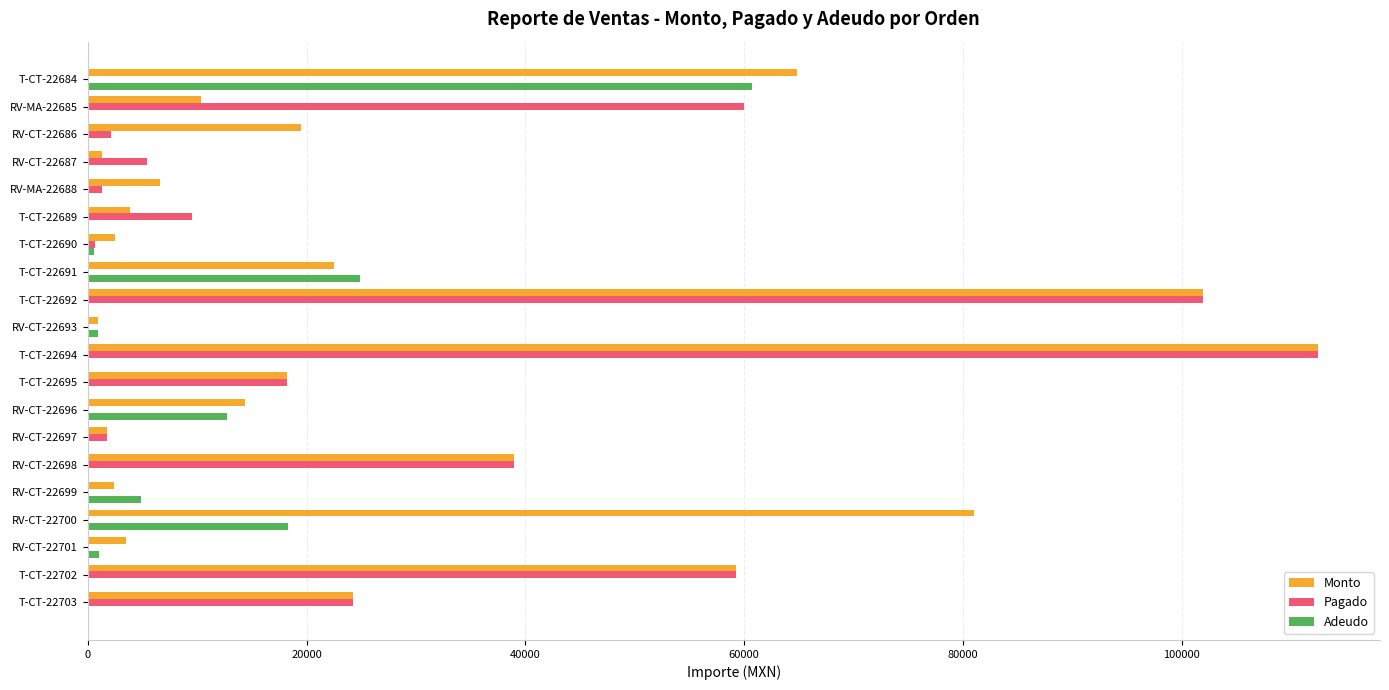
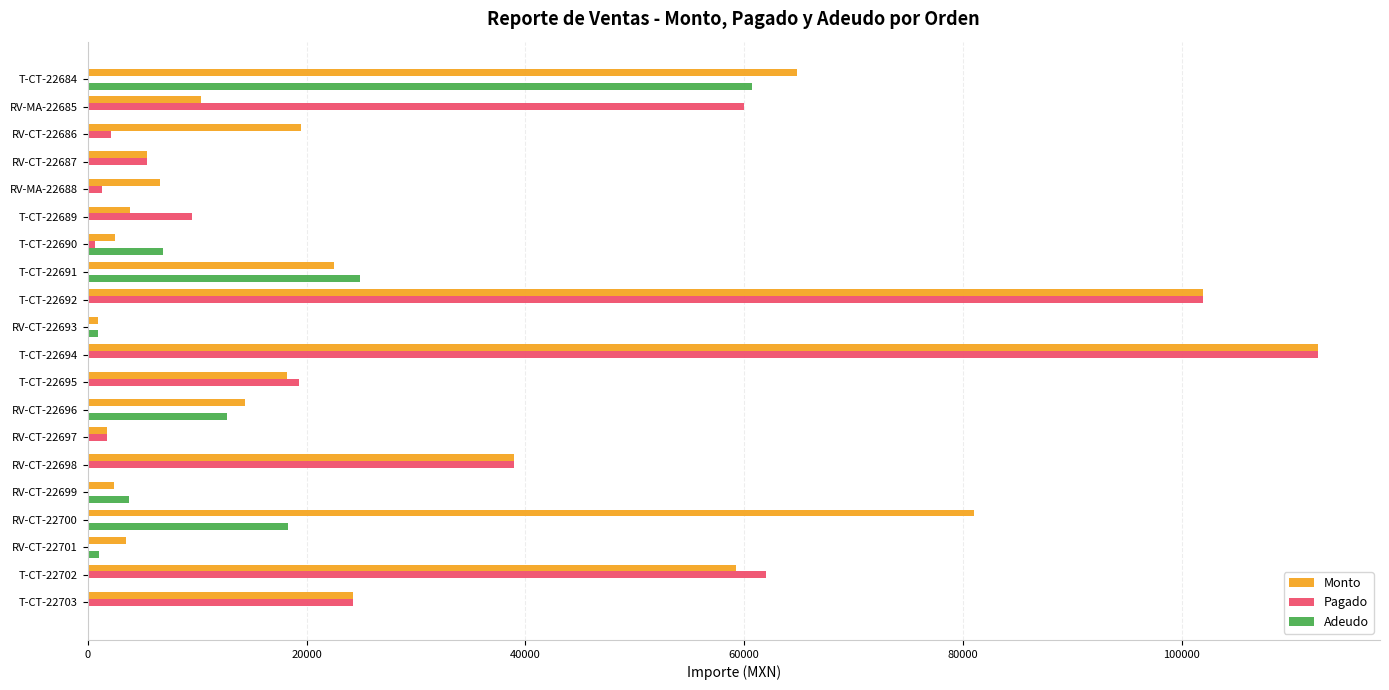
  {
    "Monto": {
      "T-CT-22684": 64800,
      "RV-MA-22685": 10400,
      "RV-CT-22686": 19500,
-     "RV-CT-22687": 1300,
+     "RV-CT-22687": 5400,
      "RV-MA-22688": 6600,
      "T-CT-22689": 3900,
      "T-CT-22690": 2500,
      "T-CT-22691": 22500,
      "T-CT-22692": 102000,
      "RV-CT-22693": 900,
      "T-CT-22694": 112500,
      "T-CT-22695": 18200,
      "RV-CT-22696": 14400,
      "RV-CT-22697": 1800,
      "RV-CT-22698": 39000,
      "RV-CT-22699": 2400,
      "RV-CT-22700": 81000,
      "RV-CT-22701": 3500,
      "T-CT-22702": 59300,
      "T-CT-22703": 24200
    },
    "Pagado": {
      "T-CT-22684": 0,
      "RV-MA-22685": 60000,
      "RV-CT-22686": 2100,
      "RV-CT-22687": 5400,
      "RV-MA-22688": 1300,
      "T-CT-22689": 9500,
      "T-CT-22690": 700,
      "T-CT-22691": 0,
      "T-CT-22692": 102000,
      "RV-CT-22693": 0,
      "T-CT-22694": 112500,
-     "T-CT-22695": 18200,
+     "T-CT-22695": 19300,
      "RV-CT-22696": 0,
      "RV-CT-22697": 1800,
      "RV-CT-22698": 39000,
      "RV-CT-22699": 0,
      "RV-CT-22700": 0,
      "RV-CT-22701": 0,
-     "T-CT-22702": 59300,
+     "T-CT-22702": 62000,
      "T-CT-22703": 24200
    },
    "Adeudo": {
      "T-CT-22684": 60700,
      "RV-MA-22685": 0,
      "RV-CT-22686": 0,
      "RV-CT-22687": 0,
      "RV-MA-22688": 0,
      "T-CT-22689": 0,
-     "T-CT-22690": 600,
+     "T-CT-22690": 6900,
      "T-CT-22691": 24900,
      "T-CT-22692": 0,
      "RV-CT-22693": 900,
      "T-CT-22694": 0,
      "T-CT-22695": 0,
      "RV-CT-22696": 12700,
      "RV-CT-22697": 0,
      "RV-CT-22698": 0,
-     "RV-CT-22699": 4900,
+     "RV-CT-22699": 3800,
      "RV-CT-22700": 18300,
      "RV-CT-22701": 1000,
      "T-CT-22702": 0,
      "T-CT-22703": 0
    }
  }
